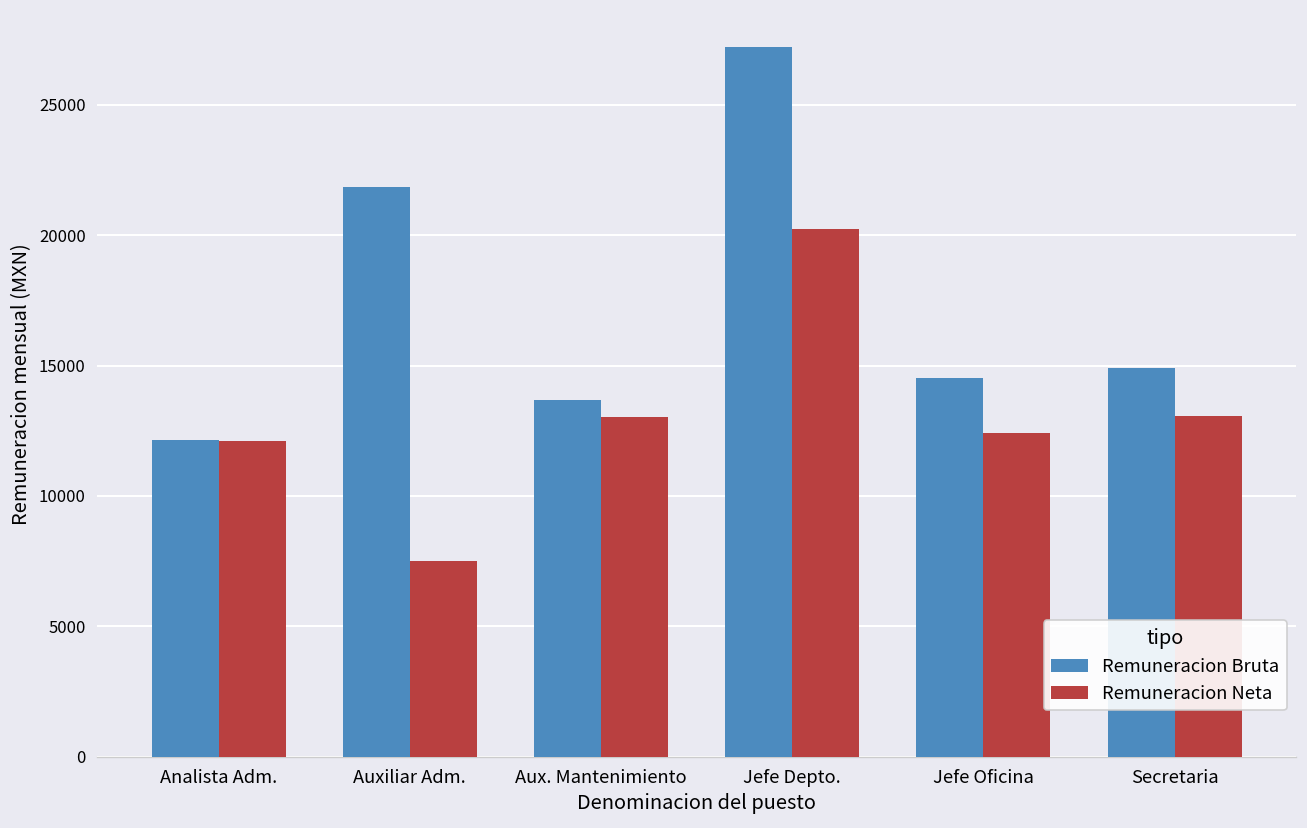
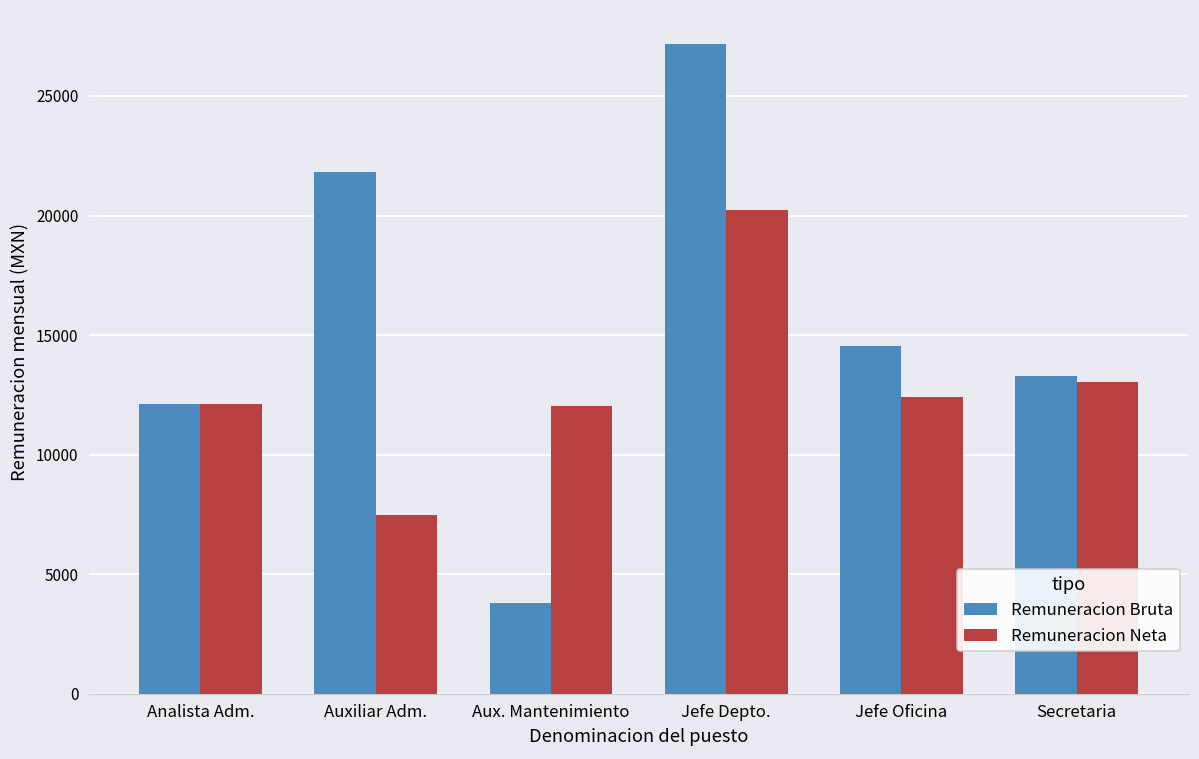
  {
    "Remuneracion Bruta": {
      "Analista Adm.": 12100,
      "Auxiliar Adm.": 21800,
-     "Aux. Mantenimiento": 13700,
+     "Aux. Mantenimiento": 3800,
      "Jefe Depto.": 27200,
      "Jefe Oficina": 14500,
-     "Secretaria": 14900
+     "Secretaria": 13300
    },
    "Remuneracion Neta": {
      "Analista Adm.": 12100,
      "Auxiliar Adm.": 7500,
-     "Aux. Mantenimiento": 13000,
+     "Aux. Mantenimiento": 12000,
      "Jefe Depto.": 20200,
      "Jefe Oficina": 12400,
      "Secretaria": 13000
    }
  }
